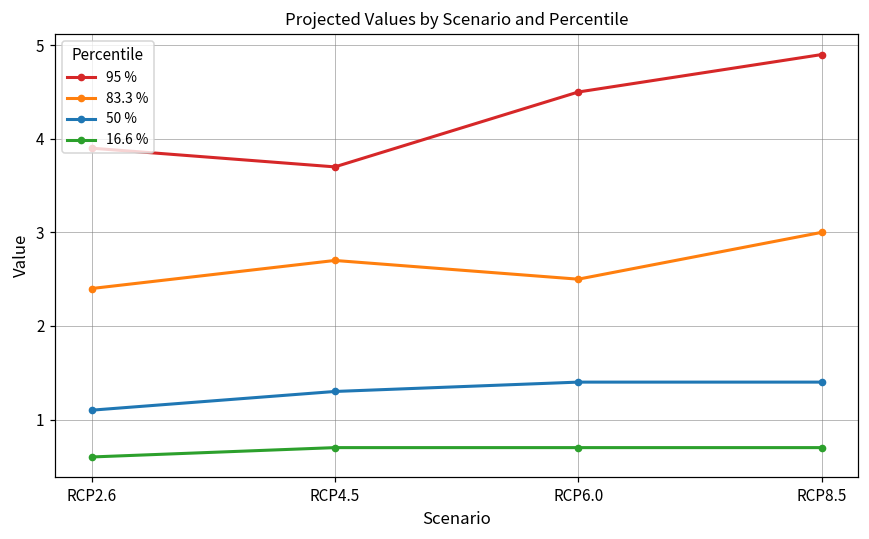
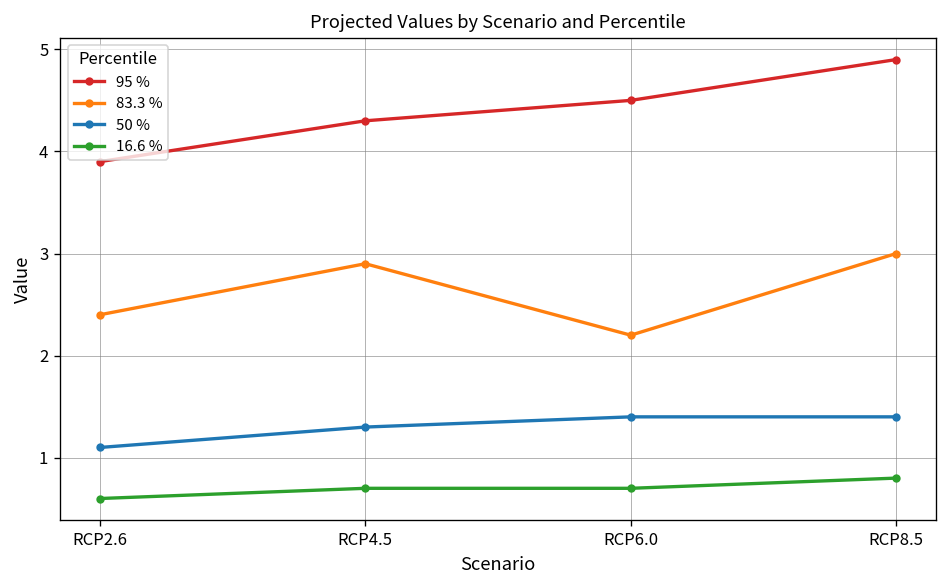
  {
    "95 %": {
-     "RCP4.5": 3.7,
+     "RCP4.5": 4.3,
      "RCP6.0": 4.5,
      "RCP8.5": 4.9
    },
    "83.3 %": {
      "RCP2.6": 2.4,
-     "RCP4.5": 2.7,
-     "RCP6.0": 2.5,
+     "RCP4.5": 2.9,
+     "RCP6.0": 2.2,
      "RCP8.5": 3.0
    },
    "50 %": {
      "RCP2.6": 1.1,
      "RCP4.5": 1.3,
      "RCP6.0": 1.4,
      "RCP8.5": 1.4
    },
    "16.6 %": {
      "RCP2.6": 0.6,
      "RCP4.5": 0.7,
      "RCP6.0": 0.7,
-     "RCP8.5": 0.7
+     "RCP8.5": 0.8
    }
  }
